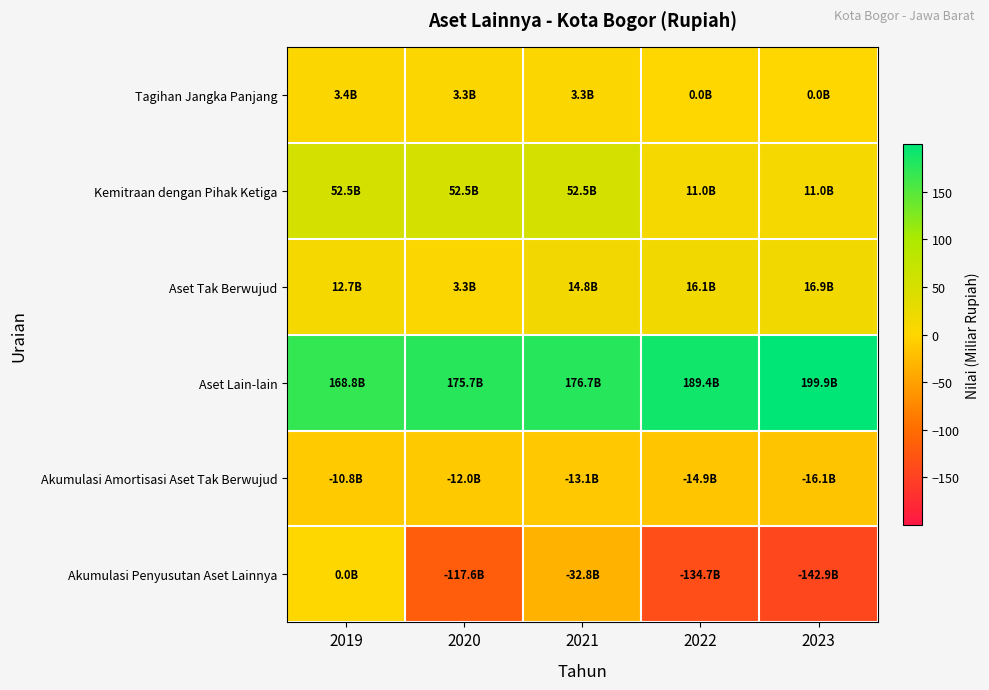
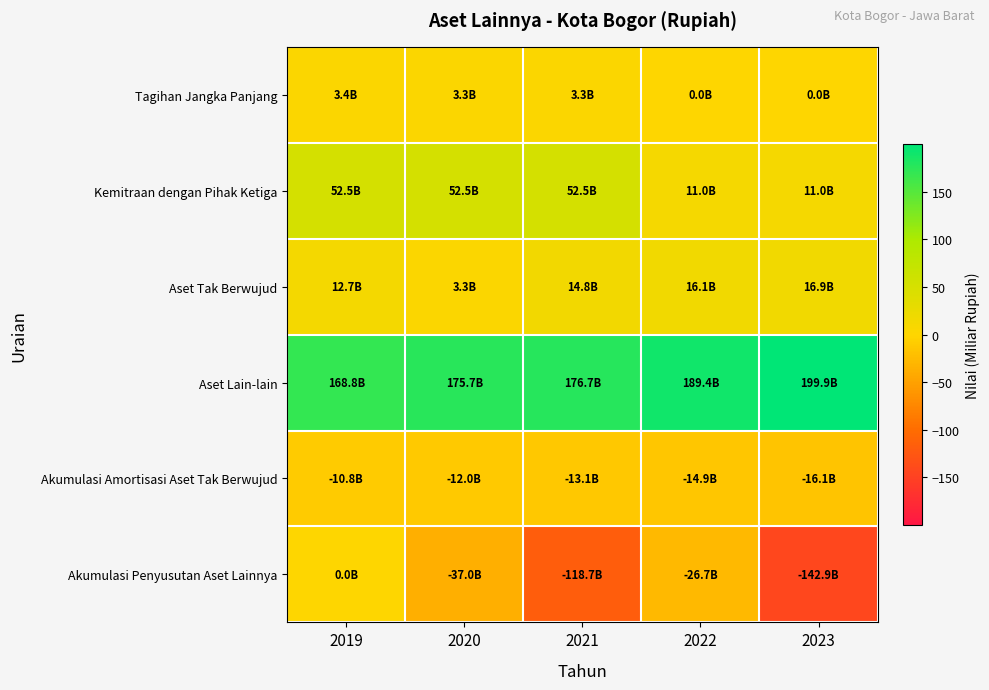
  {
    "Tagihan Jangka Panjang": {
      "2019": "3.4B",
      "2020": "3.3B",
      "2021": "3.3B",
      "2022": "0.0B",
      "2023": "0.0B"
    },
    "Kemitraan dengan Pihak Ketiga": {
      "2019": "52.5B",
      "2020": "52.5B",
      "2021": "52.5B",
      "2022": "11.0B",
      "2023": "11.0B"
    },
    "Aset Tak Berwujud": {
      "2019": "12.7B",
      "2020": "3.3B",
      "2021": "14.8B",
      "2022": "16.1B",
      "2023": "16.9B"
    },
    "Aset Lain-lain": {
      "2019": "168.8B",
      "2020": "175.7B",
      "2021": "176.7B",
      "2022": "189.4B",
      "2023": "199.9B"
    },
    "Akumulasi Amortisasi Aset Tak Berwujud": {
      "2019": "-10.8B",
      "2020": "-12.0B",
      "2021": "-13.1B",
      "2022": "-14.9B",
      "2023": "-16.1B"
    },
    "Akumulasi Penyusutan Aset Lainnya": {
      "2019": "0.0B",
-     "2020": "-117.6B",
-     "2021": "-32.8B",
-     "2022": "-134.7B",
+     "2020": "-37.0B",
+     "2021": "-118.7B",
+     "2022": "-26.7B",
      "2023": "-142.9B"
    }
  }
